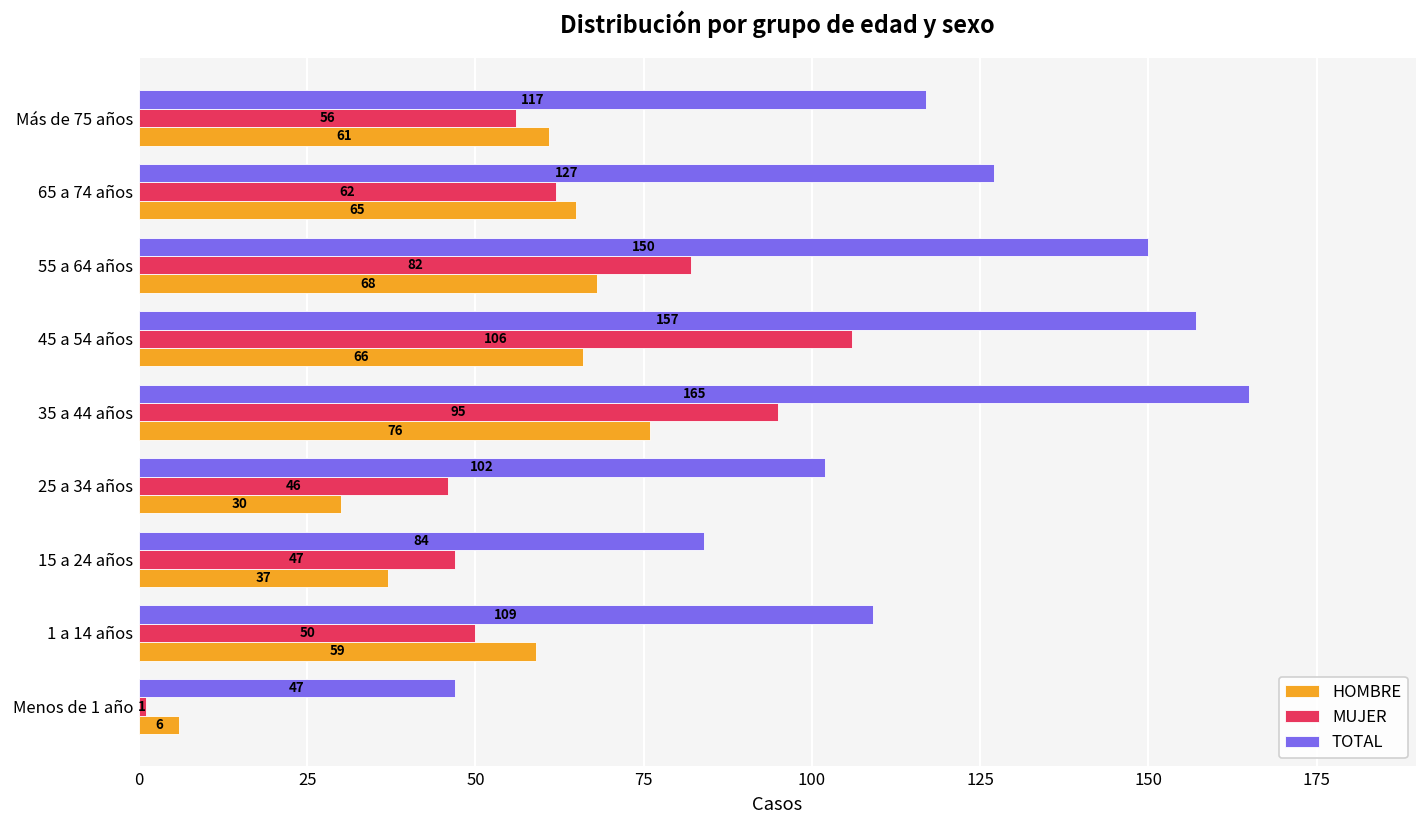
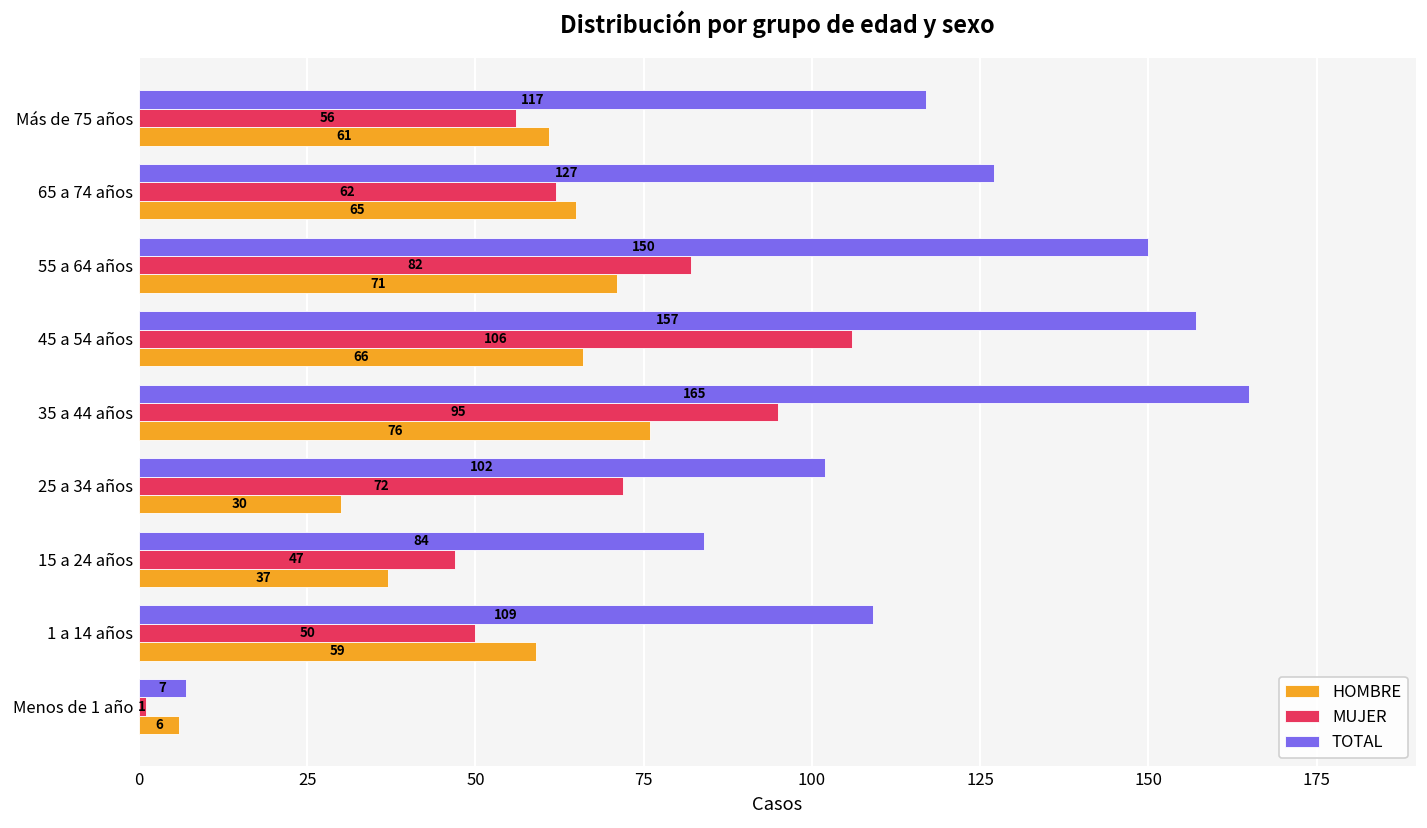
  {
    "HOMBRE": {
      "Más de 75 años": 61,
      "65 a 74 años": 65,
-     "55 a 64 años": 68,
+     "55 a 64 años": 71,
      "45 a 54 años": 66,
      "35 a 44 años": 76,
      "25 a 34 años": 30,
      "15 a 24 años": 37,
      "1 a 14 años": 59,
      "Menos de 1 año": 6
    },
    "MUJER": {
      "Más de 75 años": 56,
      "65 a 74 años": 62,
      "55 a 64 años": 82,
      "45 a 54 años": 106,
      "35 a 44 años": 95,
-     "25 a 34 años": 46,
+     "25 a 34 años": 72,
      "15 a 24 años": 47,
      "1 a 14 años": 50,
      "Menos de 1 año": 1
    },
    "TOTAL": {
      "Más de 75 años": 117,
      "65 a 74 años": 127,
      "55 a 64 años": 150,
      "45 a 54 años": 157,
      "35 a 44 años": 165,
      "25 a 34 años": 102,
      "15 a 24 años": 84,
      "1 a 14 años": 109,
-     "Menos de 1 año": 47
+     "Menos de 1 año": 7
    }
  }
